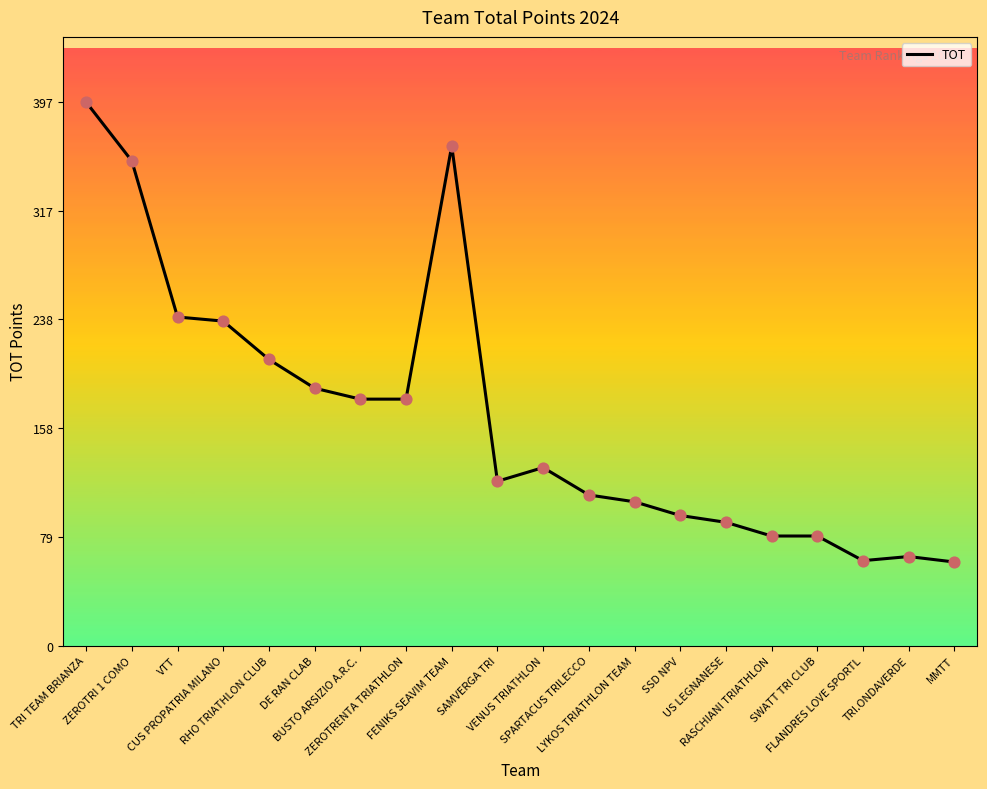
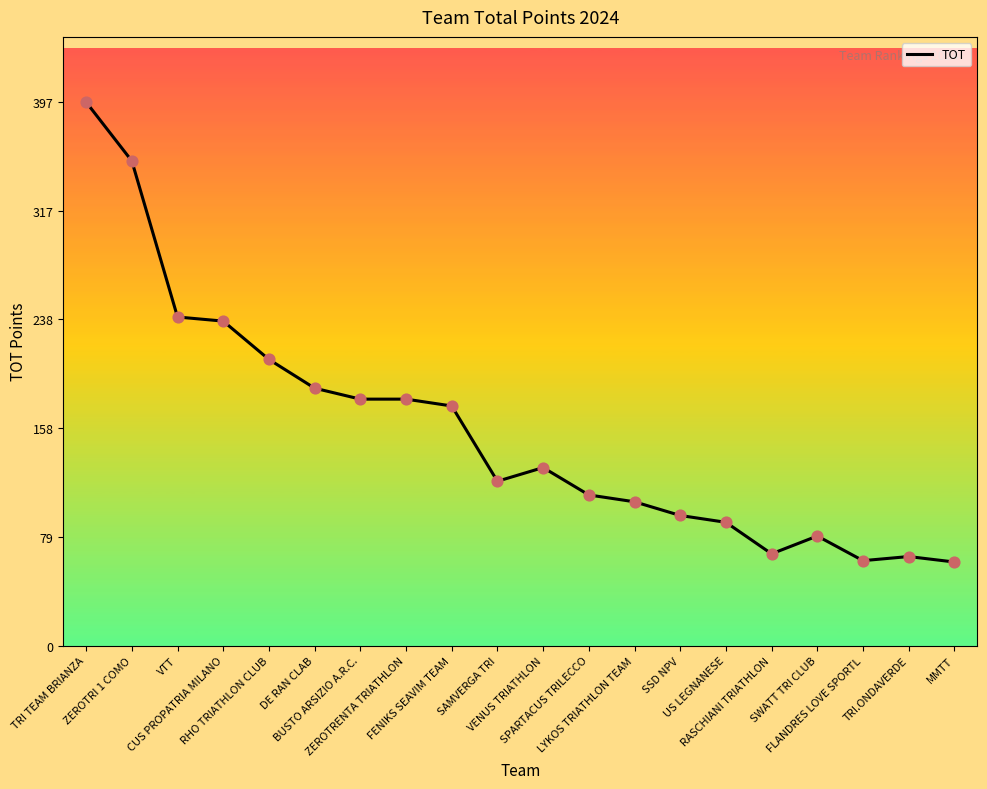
  {
    "TRI TEAM BRIANZA": 397,
    "ZEROTRI 1 COMO": 354,
    "VTT": 240,
    "CUS PROPATRIA MILANO": 237,
    "RHO TRIATHLON CLUB": 209,
    "DE RAN CLAB": 188,
    "BUSTO ARSIZIO A.R.C.": 180,
    "ZEROTRENTA TRIATHLON": 180,
-   "FENIKS SEAVIM TEAM": 365,
+   "FENIKS SEAVIM TEAM": 175,
    "SAMVERGA TRI": 120,
    "VENUS TRIATHLON": 130,
    "SPARTACUS TRILECCO": 110,
    "LYKOS TRIATHLON TEAM": 105,
    "SSD NPV": 95,
    "US LEGNANESE": 90,
-   "RASCHIANI TRIATHLON": 80,
+   "RASCHIANI TRIATHLON": 67,
    "SWATT TRI CLUB": 80,
    "FLANDRES LOVE SPORTL": 62,
    "TRI.ONDAVERDE": 65,
    "MMTT": 61
  }
